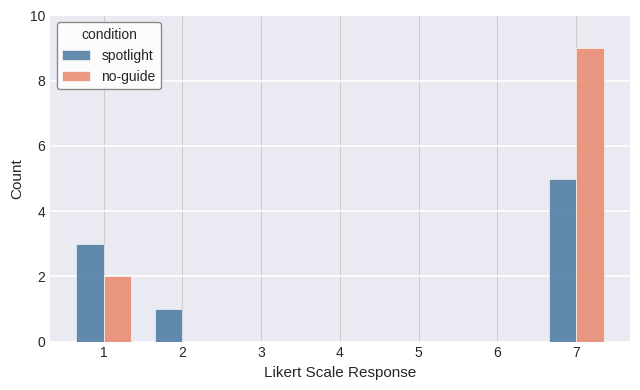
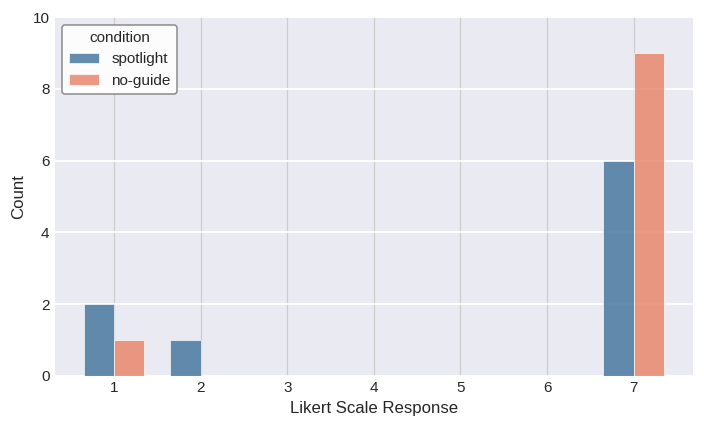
  {
    "spotlight": {
-     "1": 3,
+     "1": 2,
      "2": 1,
      "3": 0,
      "4": 0,
      "5": 0,
      "6": 0,
-     "7": 5
+     "7": 6
    },
    "no-guide": {
-     "1": 2,
+     "1": 1,
      "2": 0,
      "3": 0,
      "4": 0,
      "5": 0,
      "6": 0,
      "7": 9
    }
  }
